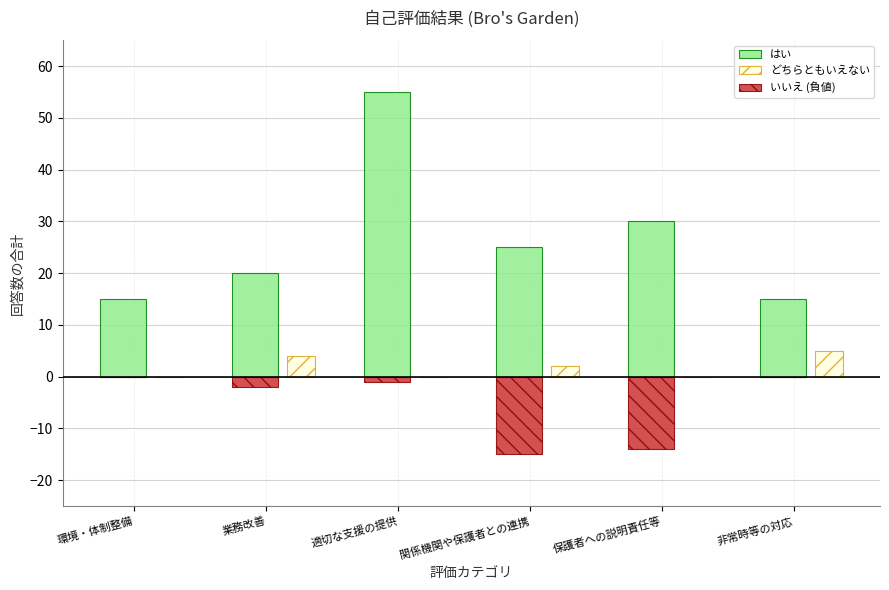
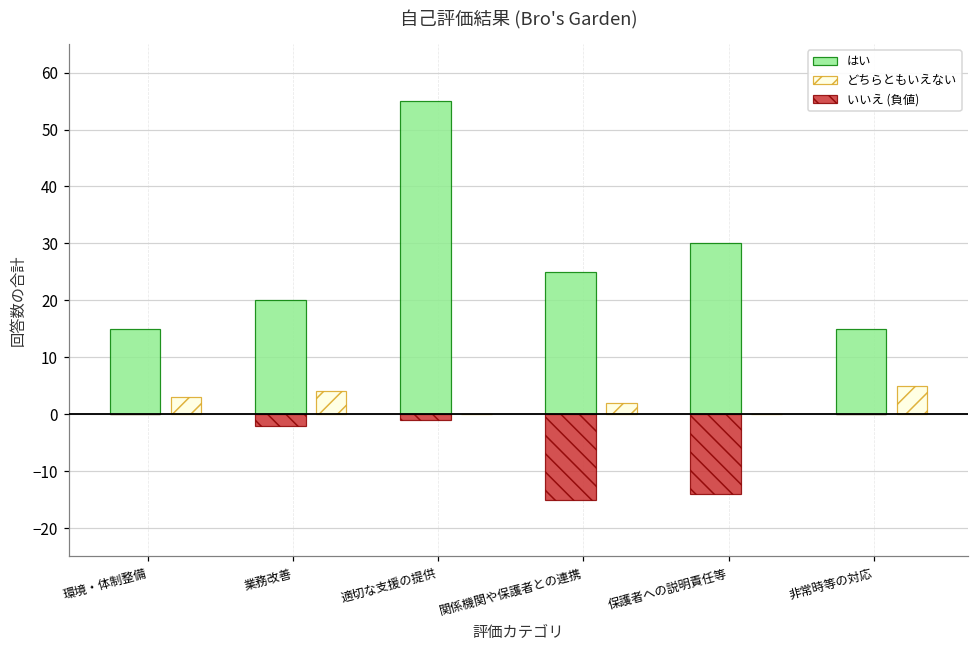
  {
    "はい": {
      "環境・体制整備": 15,
      "業務改善": 20,
      "適切な支援の提供": 55,
      "関係機関や保護者との連携": 25,
      "保護者への説明責任等": 30,
      "非常時等の対応": 15
    },
    "どちらともいえない": {
-     "環境・体制整備": 0,
+     "環境・体制整備": 3,
      "業務改善": 4,
      "適切な支援の提供": 0,
      "関係機関や保護者との連携": 2,
      "保護者への説明責任等": 0,
      "非常時等の対応": 5
    },
    "いいえ (負値)": {
      "環境・体制整備": 0,
      "業務改善": -2,
      "適切な支援の提供": -1,
      "関係機関や保護者との連携": -15,
      "保護者への説明責任等": -14,
      "非常時等の対応": 0
    }
  }
